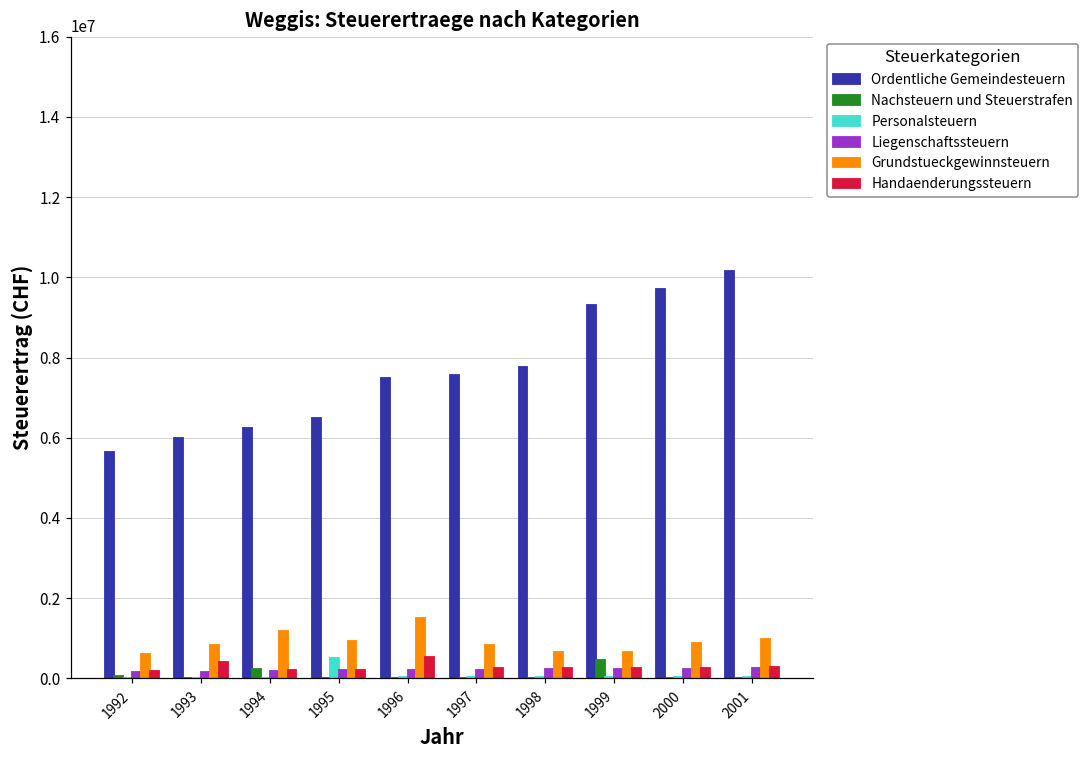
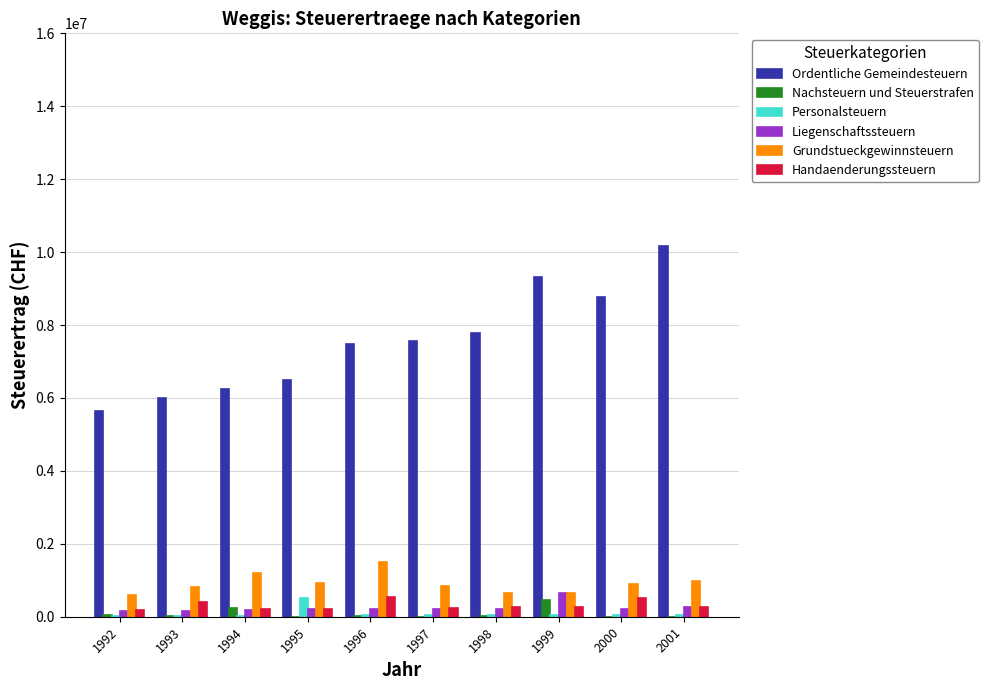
  {
    "Ordentliche Gemeindesteuern": {
      "1992": 5700000,
      "1993": 6000000,
      "1994": 6300000,
      "1995": 6500000,
      "1996": 7500000,
      "1997": 7600000,
      "1998": 7800000,
      "1999": 9300000,
-     "2000": 9700000,
+     "2000": 8800000,
      "2001": 10200000
    },
    "Nachsteuern und Steuerstrafen": {
      "1994": 200000,
      "1997": 0,
      "1999": 500000
    },
    "Personalsteuern": {
      "1995": 500000
    },
    "Liegenschaftssteuern": {
      "1992": 200000,
      "1993": 200000,
      "1994": 200000,
      "1995": 200000,
      "1996": 200000,
      "1997": 200000,
      "1998": 200000,
-     "1999": 200000,
+     "1999": 600000,
      "2000": 200000,
      "2001": 300000
    },
    "Grundstueckgewinnsteuern": {
      "1992": 600000,
      "1993": 800000,
      "1994": 1200000,
      "1995": 900000,
      "1996": 1500000,
      "1997": 800000,
      "1998": 700000,
      "1999": 700000,
      "2000": 900000,
      "2001": 1000000
    },
    "Handaenderungssteuern": {
      "1992": 200000,
      "1993": 400000,
      "1994": 200000,
      "1995": 200000,
      "1996": 500000,
      "1997": 200000,
      "1998": 300000,
      "1999": 300000,
-     "2000": 300000,
+     "2000": 500000,
      "2001": 300000
    }
  }
